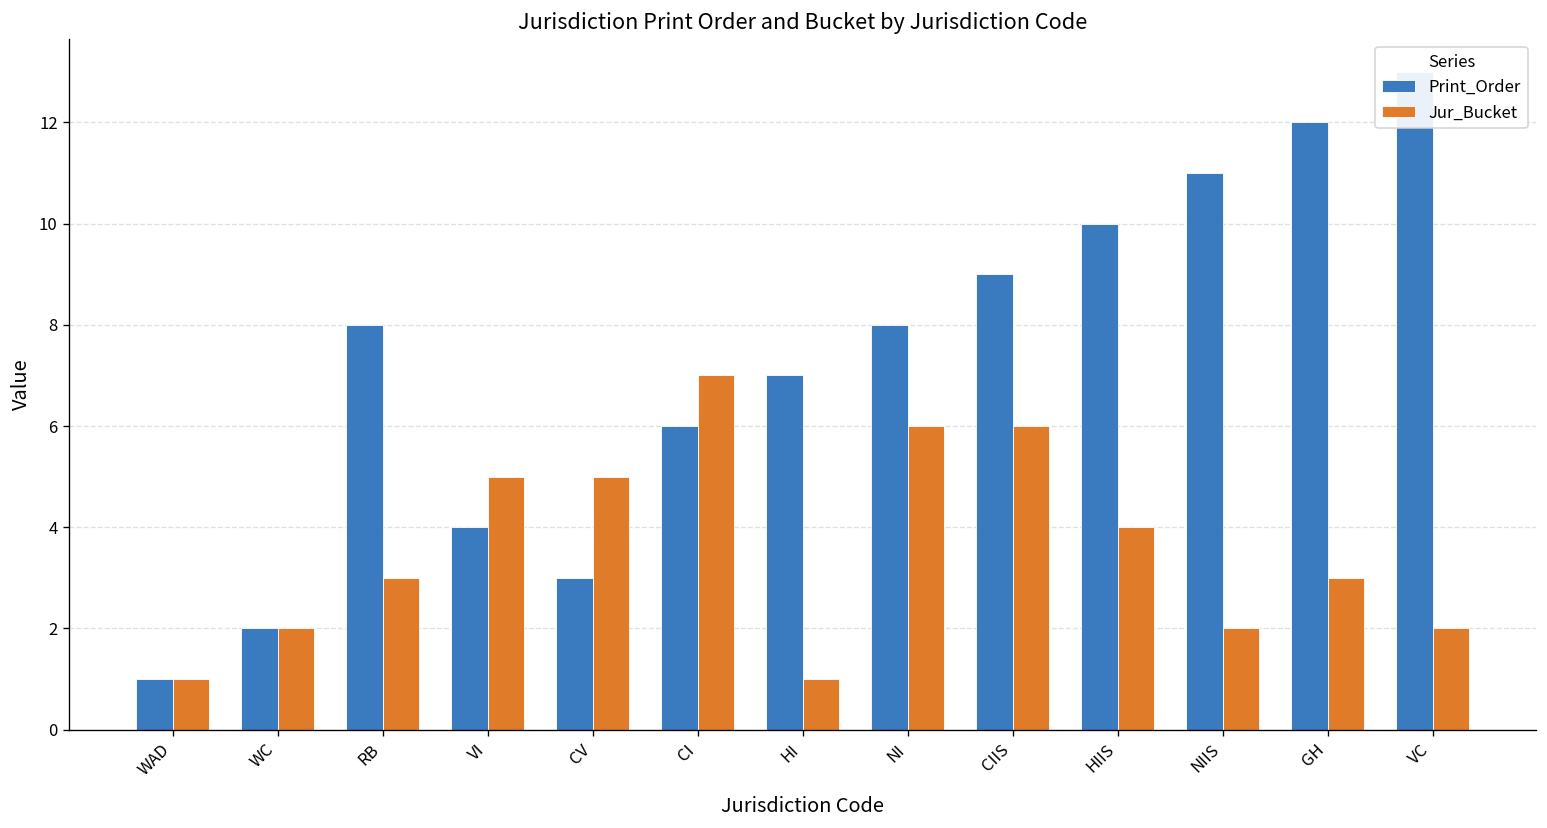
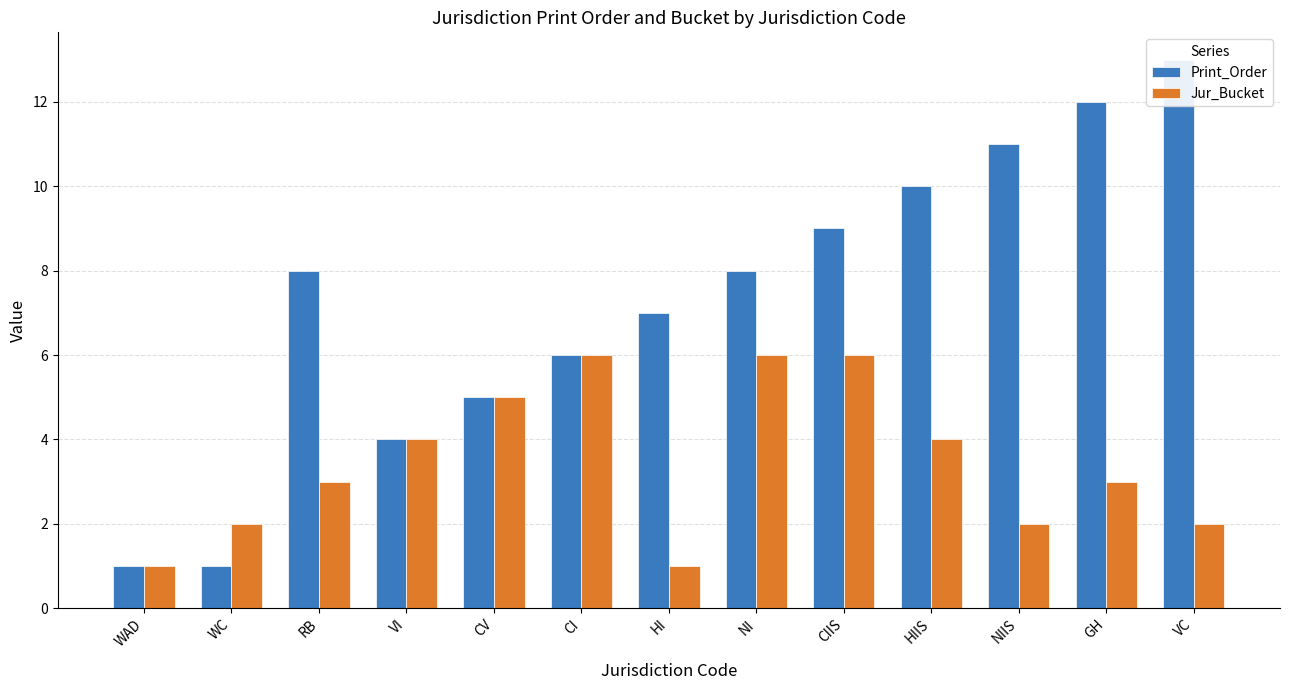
  {
    "Print_Order": {
      "WAD": 1,
-     "WC": 2,
+     "WC": 1,
      "RB": 8,
      "VI": 4,
-     "CV": 3,
+     "CV": 5,
      "CI": 6,
      "HI": 7,
      "NI": 8,
      "CIIS": 9,
      "HIIS": 10,
      "NIIS": 11,
      "GH": 12
    },
    "Jur_Bucket": {
      "WAD": 1,
      "WC": 2,
      "RB": 3,
-     "VI": 5,
+     "VI": 4,
      "CV": 5,
-     "CI": 7,
+     "CI": 6,
      "HI": 1,
      "NI": 6,
      "CIIS": 6,
      "HIIS": 4,
      "NIIS": 2,
      "GH": 3,
      "VC": 2
    }
  }
